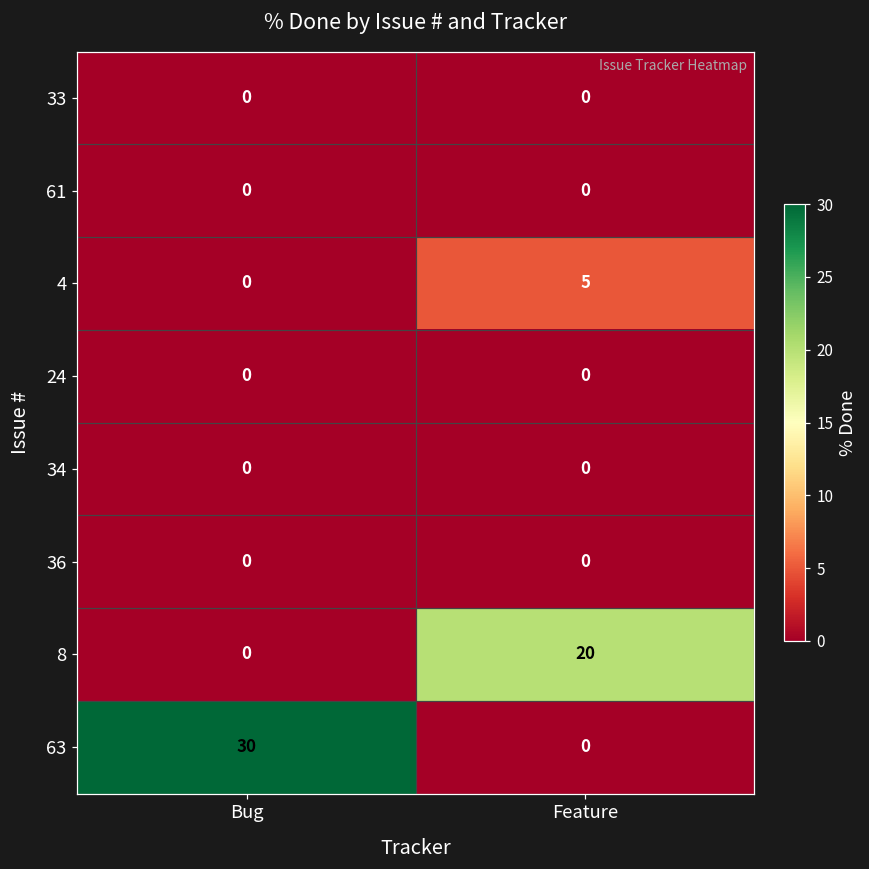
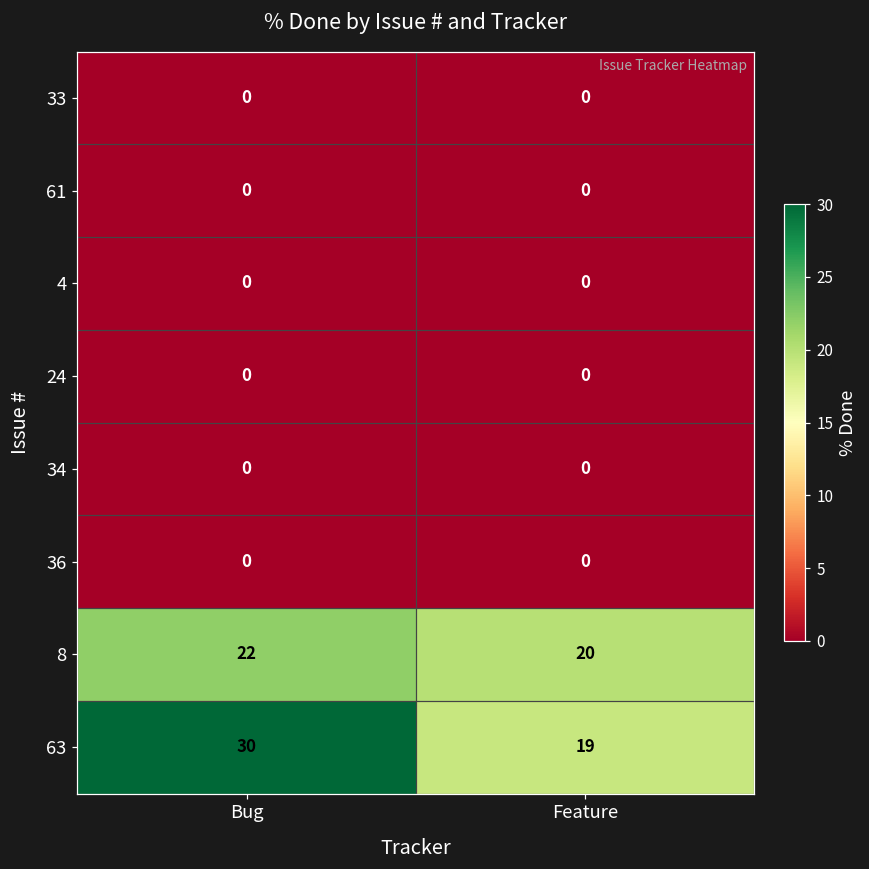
  {
    "33": {
      "Bug": 0
    },
    "61": {
      "Bug": 0,
      "Feature": 0
    },
    "4": {
      "Bug": 0,
-     "Feature": 5
+     "Feature": 0
    },
    "24": {
      "Bug": 0,
      "Feature": 0
    },
    "34": {
      "Bug": 0,
      "Feature": 0
    },
    "36": {
      "Bug": 0,
      "Feature": 0
    },
    "8": {
-     "Bug": 0,
+     "Bug": 22,
      "Feature": 20
    },
    "63": {
      "Bug": 30,
-     "Feature": 0
+     "Feature": 19
    }
  }
